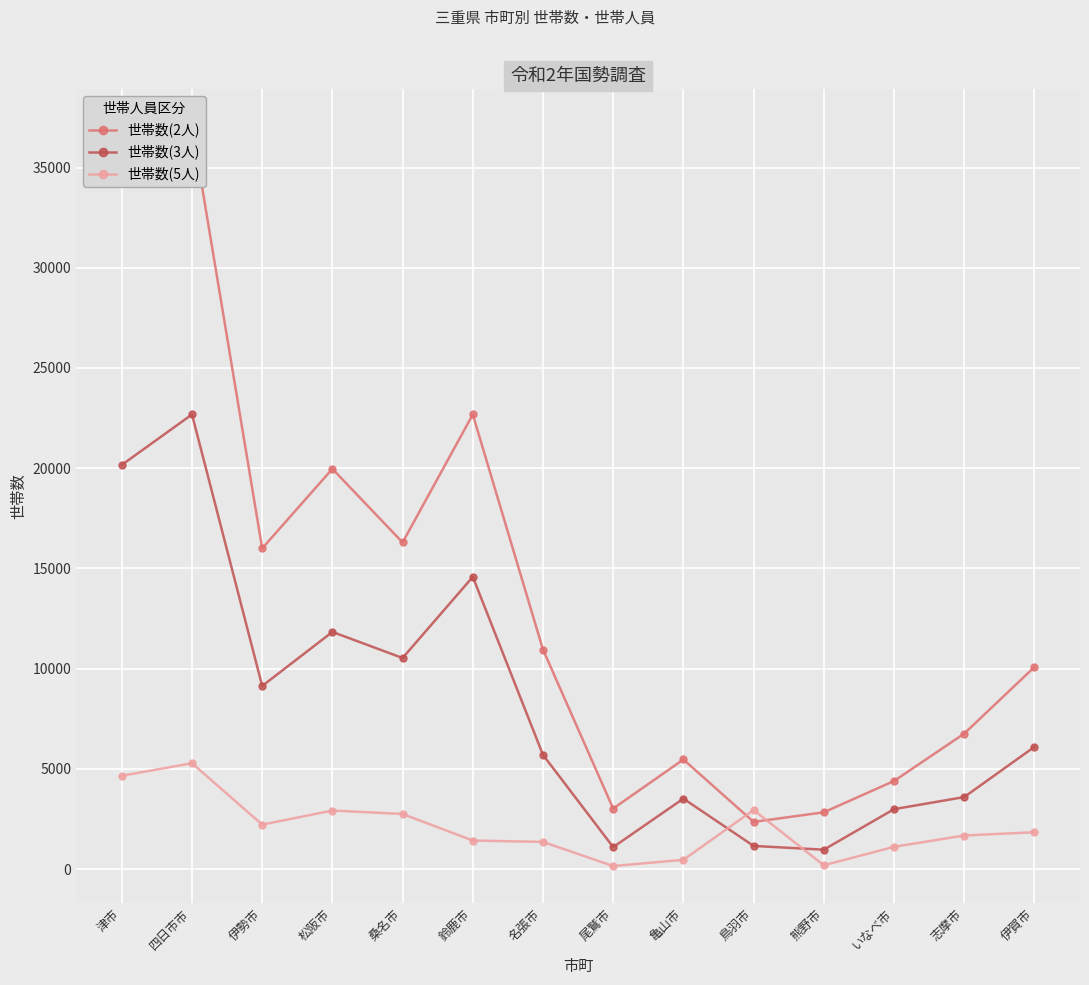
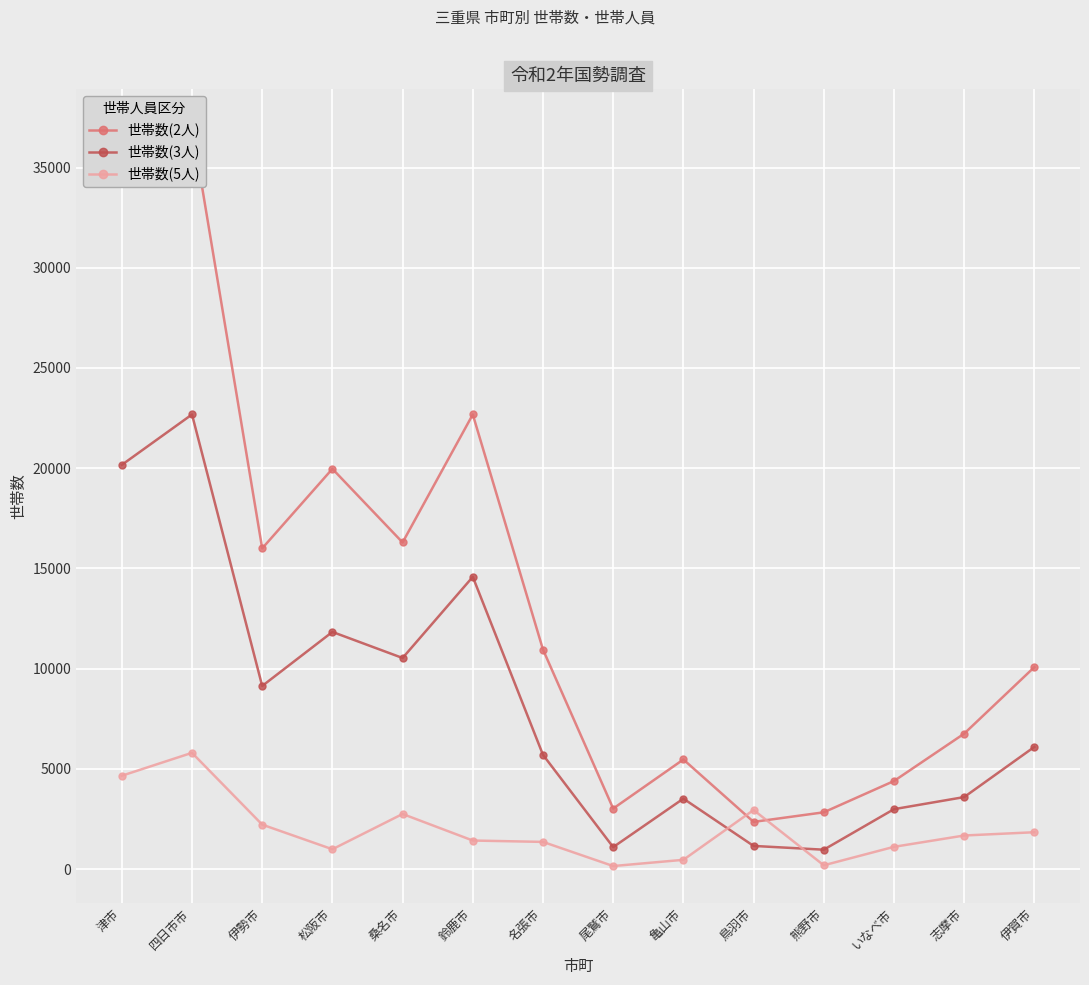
  {
    "世帯数(5人)": {
      "津市": 4700,
-     "四日市市": 5300,
+     "四日市市": 5800,
      "伊勢市": 2200,
-     "松阪市": 2900,
+     "松阪市": 1000,
      "桑名市": 2700,
      "鈴鹿市": 1400,
      "名張市": 1400,
      "尾鷲市": 200,
      "亀山市": 500,
      "鳥羽市": 2900,
      "熊野市": 200,
      "いなべ市": 1100,
      "志摩市": 1700,
      "伊賀市": 1800
    }
  }
